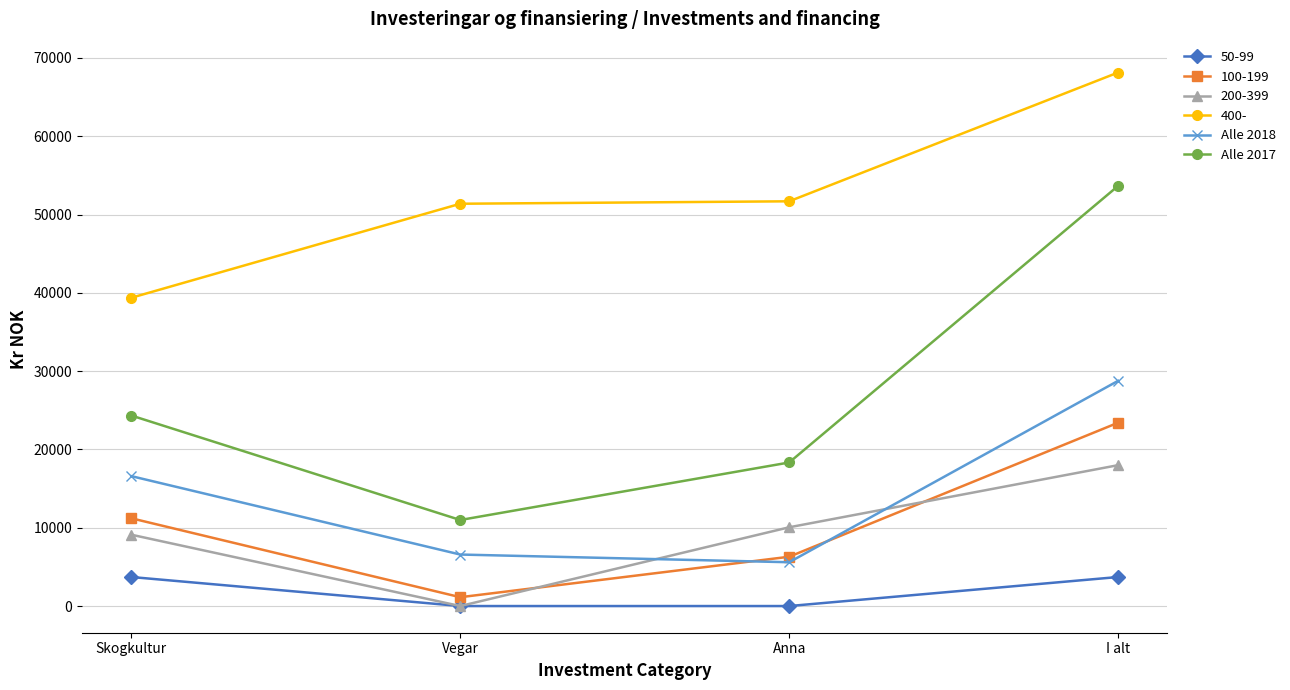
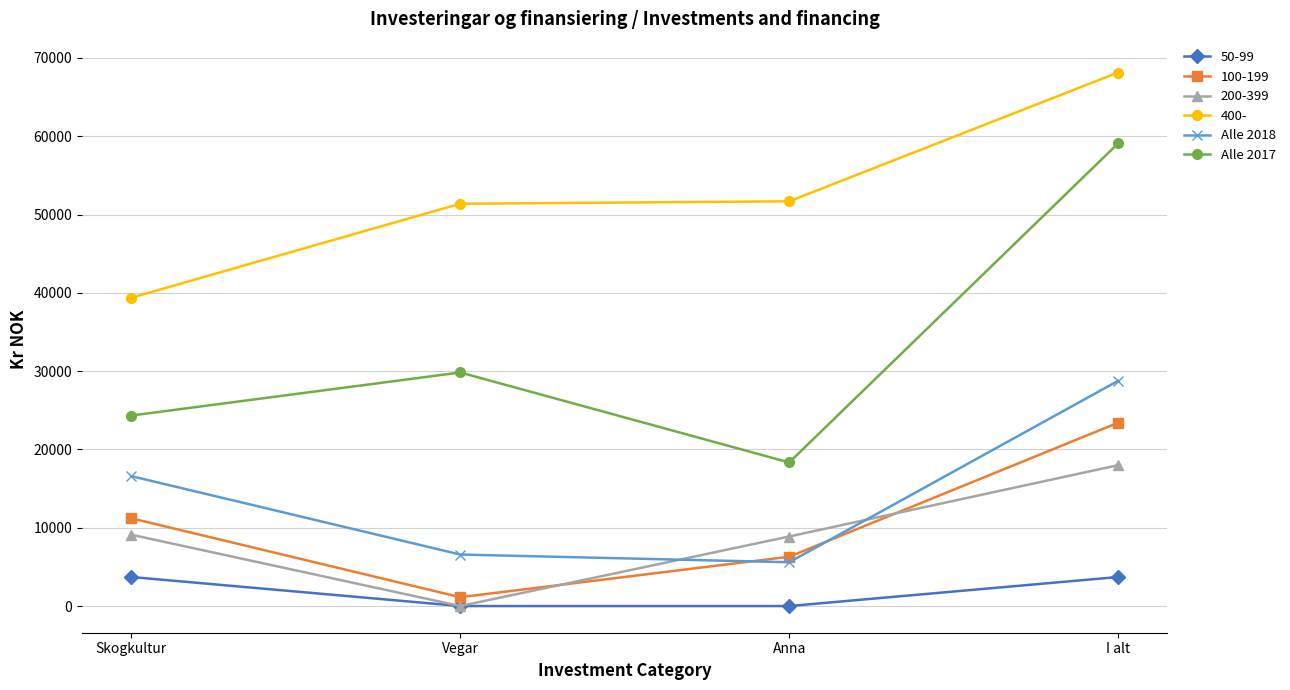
  {
    "100-199": {
      "Skogkultur": 11000,
      "Vegar": 1000,
      "Anna": 6000,
      "I alt": 23000
    },
    "200-399": {
      "Skogkultur": 9000,
-     "Anna": 10000,
+     "Anna": 9000,
      "I alt": 18000
    },
    "400-": {
      "Skogkultur": 39000,
      "Vegar": 51000,
      "Anna": 52000,
      "I alt": 68000
    },
    "Alle 2017": {
      "Skogkultur": 24000,
-     "Vegar": 11000,
+     "Vegar": 30000,
      "Anna": 18000,
-     "I alt": 54000
+     "I alt": 59000
    }
  }
